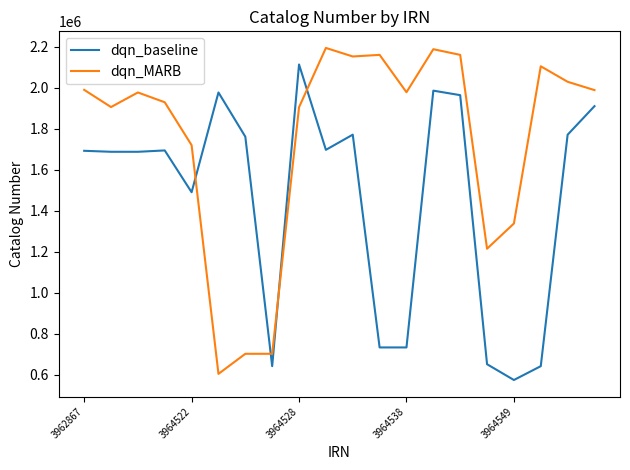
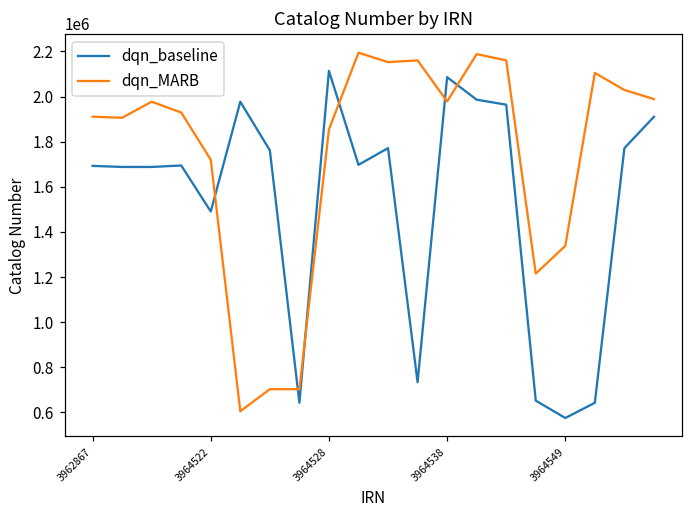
  {
    "dqn_baseline": {
      "3962867": 1690000,
      "3964522": 1490000,
      "3964528": 2110000,
-     "3964538": 730000,
+     "3964538": 2090000,
      "3964549": 580000
    },
    "dqn_MARB": {
-     "3962867": 1990000,
+     "3962867": 1910000,
      "3964522": 1720000,
-     "3964528": 1910000,
+     "3964528": 1850000,
      "3964538": 1980000,
      "3964549": 1340000
    }
  }
